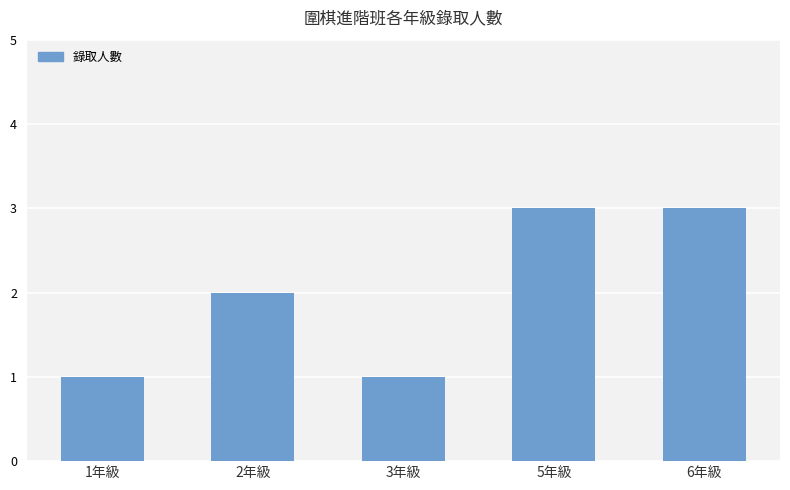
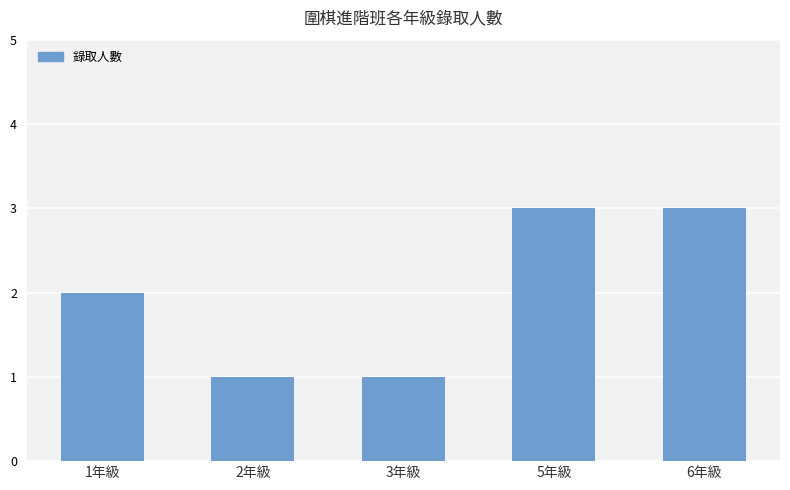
  {
-   "1年級": 1,
-   "2年級": 2,
+   "1年級": 2,
+   "2年級": 1,
    "3年級": 1,
    "5年級": 3,
    "6年級": 3
  }
